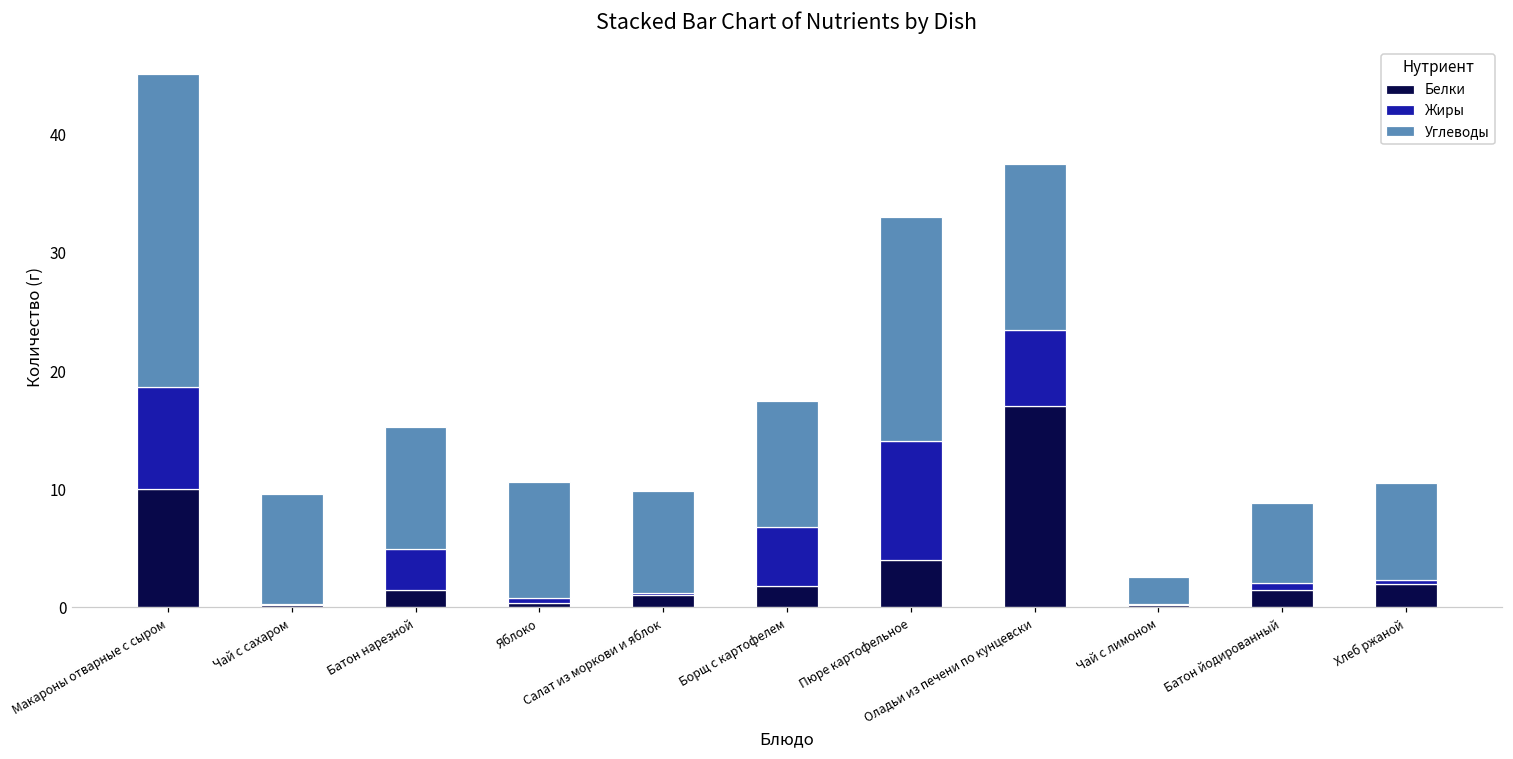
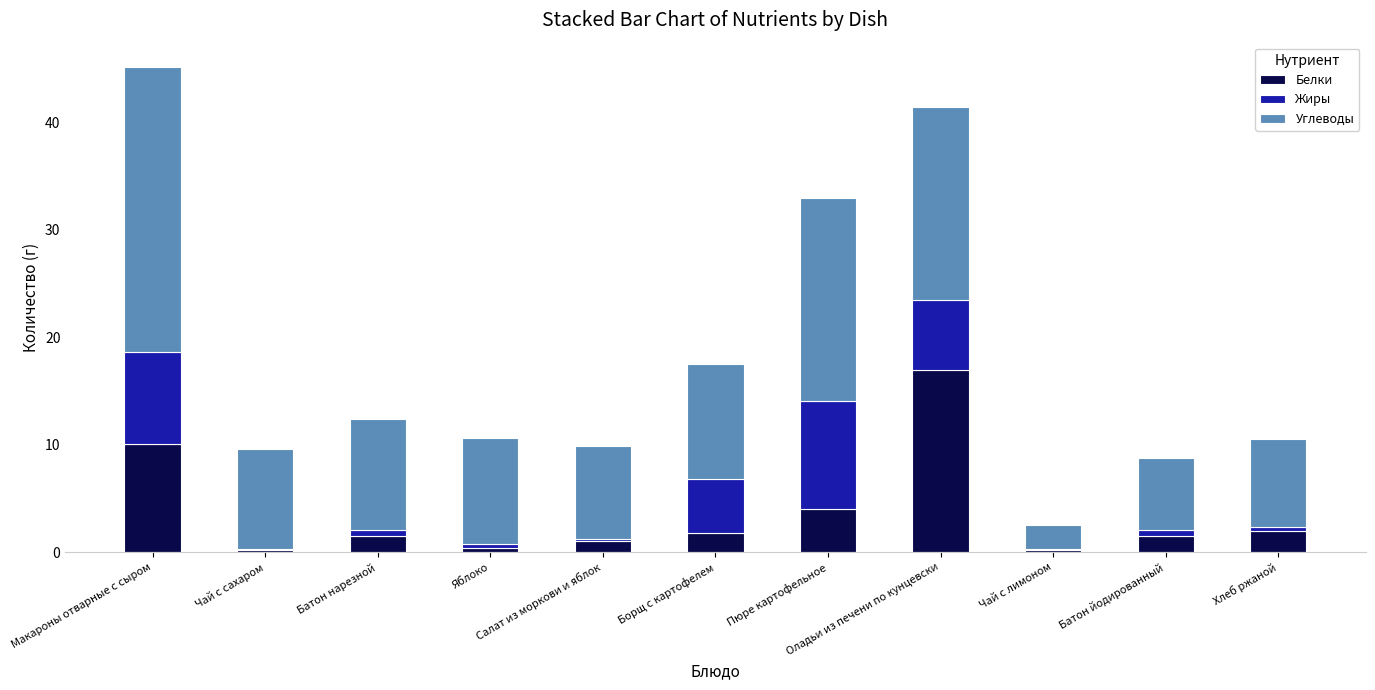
  {
    "Белки": {
      "Макароны отварные с сыром": 10.1,
      "Батон нарезной": 1.5,
      "Яблоко": 0.4,
      "Салат из моркови и яблок": 1.1,
      "Борщ с картофелем": 1.8,
      "Пюре картофельное": 4.0,
      "Оладьи из печени по кунцевски": 17.0,
      "Чай с лимоном": 0.3,
      "Батон йодированный": 1.5,
      "Хлеб ржаной": 2.0
    },
    "Жиры": {
      "Макароны отварные с сыром": 8.6,
-     "Батон нарезной": 3.5,
+     "Батон нарезной": 0.6,
      "Яблоко": 0.4,
      "Борщ с картофелем": 5.0,
      "Пюре картофельное": 10.1,
      "Оладьи из печени по кунцевски": 6.5,
      "Батон йодированный": 0.6,
      "Хлеб ржаной": 0.4
    },
    "Углеводы": {
      "Макароны отварные с сыром": 26.5,
      "Чай с сахаром": 9.3,
      "Батон нарезной": 10.3,
      "Яблоко": 9.8,
      "Салат из моркови и яблок": 8.6,
      "Борщ с картофелем": 10.6,
      "Пюре картофельное": 18.9,
-     "Оладьи из печени по кунцевски": 14.0,
+     "Оладьи из печени по кунцевски": 17.9,
      "Чай с лимоном": 2.3,
      "Батон йодированный": 6.7,
      "Хлеб ржаной": 8.2
    }
  }
